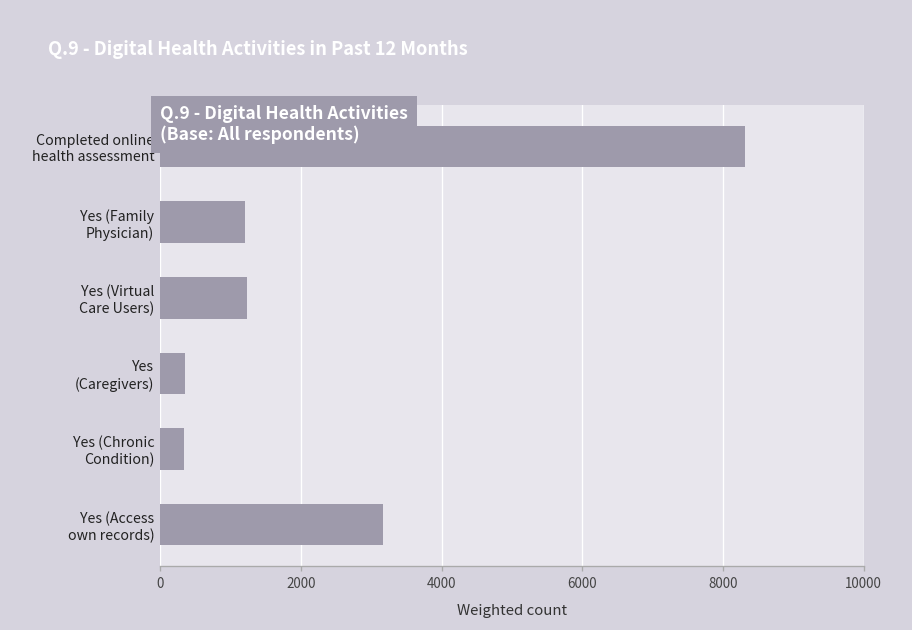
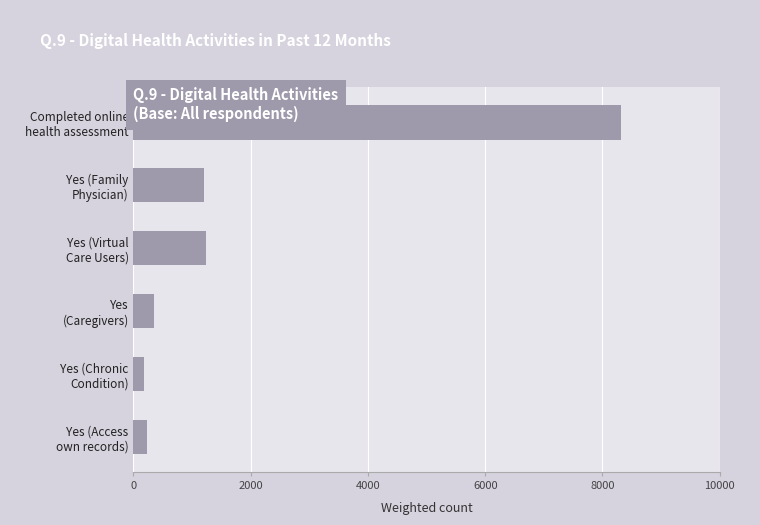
  {
    "Completed online health assessment": 8300,
    "Yes (Family Physician)": 1200,
    "Yes (Virtual Care Users)": 1200,
    "Yes (Caregivers)": 300,
-   "Yes (Chronic Condition)": 300,
-   "Yes (Access own records)": 3200
+   "Yes (Chronic Condition)": 200,
+   "Yes (Access own records)": 200
  }
